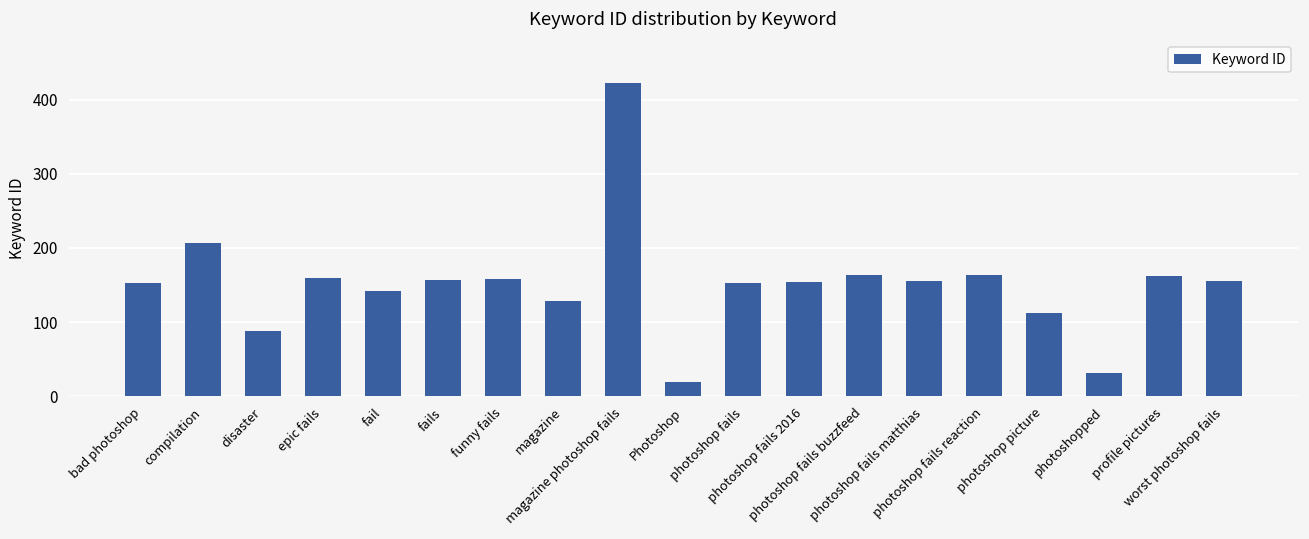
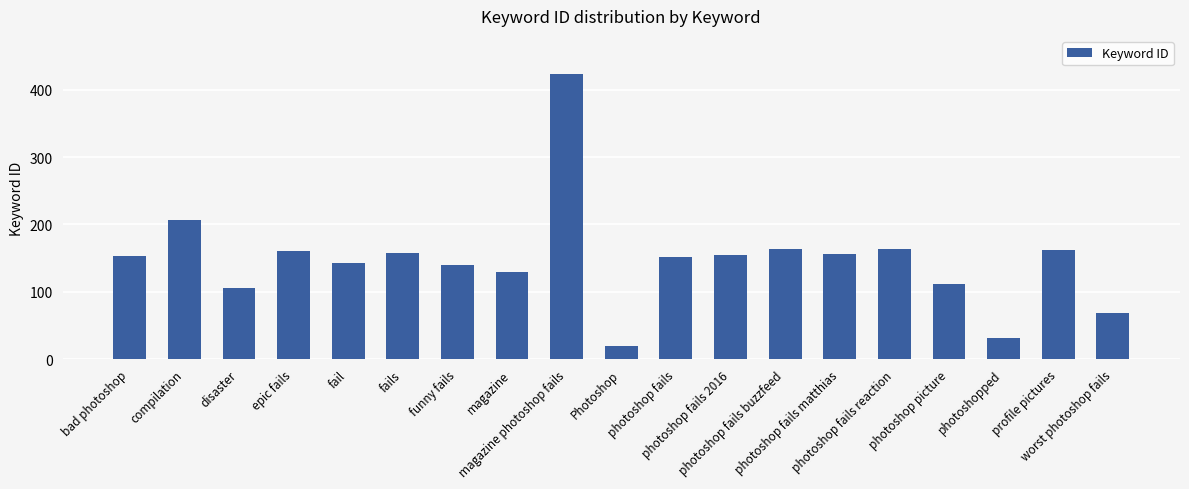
  {
    "bad photoshop": 150,
    "compilation": 210,
-   "disaster": 90,
+   "disaster": 110,
    "epic fails": 160,
    "fail": 140,
    "fails": 160,
-   "funny fails": 160,
+   "funny fails": 140,
    "magazine": 130,
    "magazine photoshop fails": 420,
    "Photoshop": 20,
    "photoshop fails": 150,
    "photoshop fails 2016": 150,
    "photoshop fails buzzfeed": 160,
    "photoshop fails matthias": 160,
    "photoshop fails reaction": 160,
    "photoshop picture": 110,
    "photoshopped": 30,
    "profile pictures": 160,
-   "worst photoshop fails": 160
+   "worst photoshop fails": 70
  }
